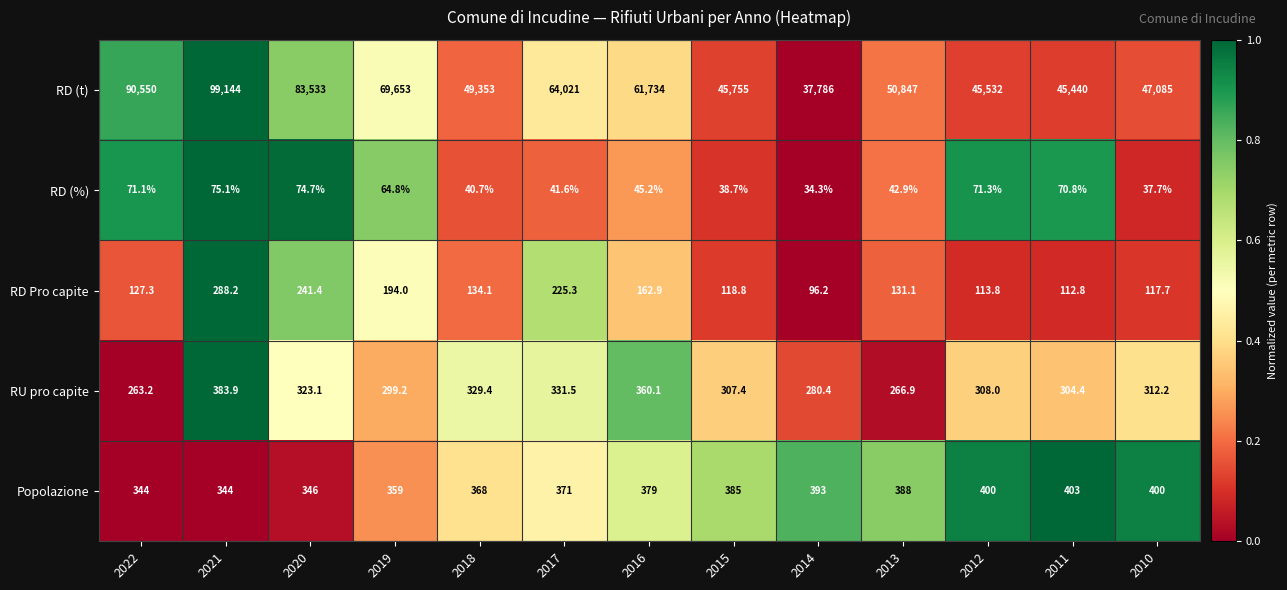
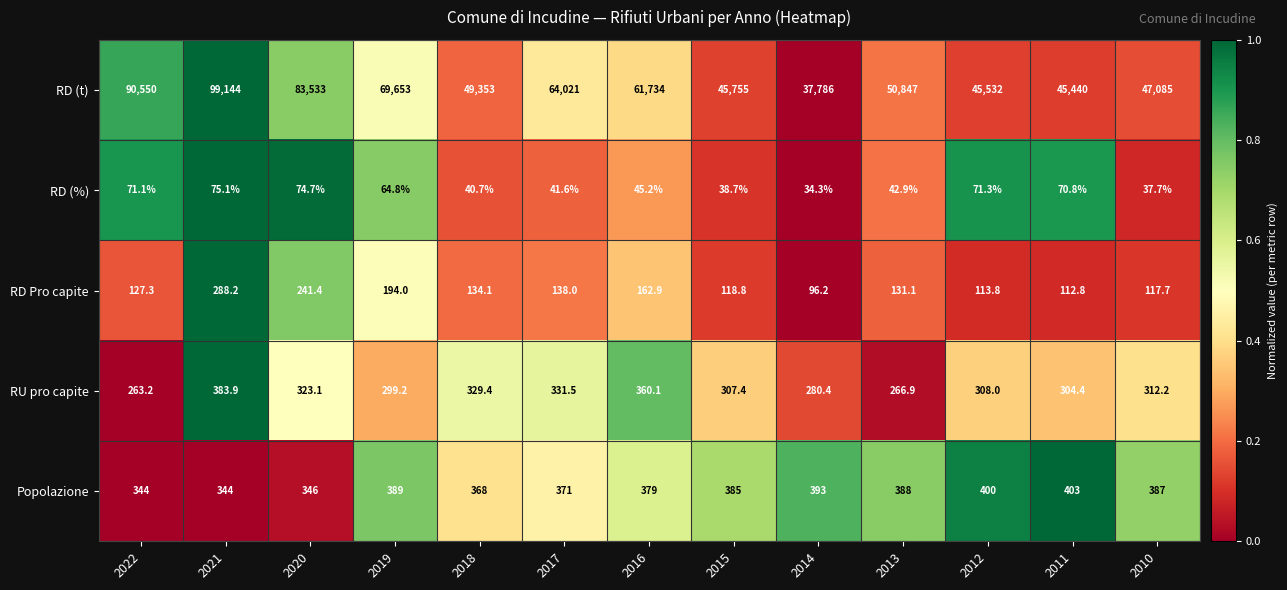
  {
    "RD (t)": {
      "2022": "90,550",
      "2021": "99,144",
      "2020": "83,533",
      "2019": "69,653",
      "2018": "49,353",
      "2017": "64,021",
      "2016": "61,734",
      "2015": "45,755",
      "2014": "37,786",
      "2013": "50,847",
      "2012": "45,532",
      "2011": "45,440",
      "2010": "47,085"
    },
    "RD (%)": {
      "2022": "71.1%",
      "2021": "75.1%",
      "2020": "74.7%",
      "2019": "64.8%",
      "2018": "40.7%",
      "2017": "41.6%",
      "2016": "45.2%",
      "2015": "38.7%",
      "2014": "34.3%",
      "2013": "42.9%",
      "2012": "71.3%",
      "2011": "70.8%",
      "2010": "37.7%"
    },
    "RD Pro capite": {
      "2022": "127.3",
      "2021": "288.2",
      "2020": "241.4",
      "2019": "194.0",
      "2018": "134.1",
-     "2017": "225.3",
+     "2017": "138.0",
      "2016": "162.9",
      "2015": "118.8",
      "2014": "96.2",
      "2013": "131.1",
      "2012": "113.8",
      "2011": "112.8",
      "2010": "117.7"
    },
    "RU pro capite": {
      "2022": "263.2",
      "2021": "383.9",
      "2020": "323.1",
      "2019": "299.2",
      "2018": "329.4",
      "2017": "331.5",
      "2016": "360.1",
      "2015": "307.4",
      "2014": "280.4",
      "2013": "266.9",
      "2012": "308.0",
      "2011": "304.4",
      "2010": "312.2"
    },
    "Popolazione": {
      "2022": "344",
      "2021": "344",
      "2020": "346",
-     "2019": "359",
+     "2019": "389",
      "2018": "368",
      "2017": "371",
      "2016": "379",
      "2015": "385",
      "2014": "393",
      "2013": "388",
      "2012": "400",
      "2011": "403",
-     "2010": "400"
+     "2010": "387"
    }
  }
